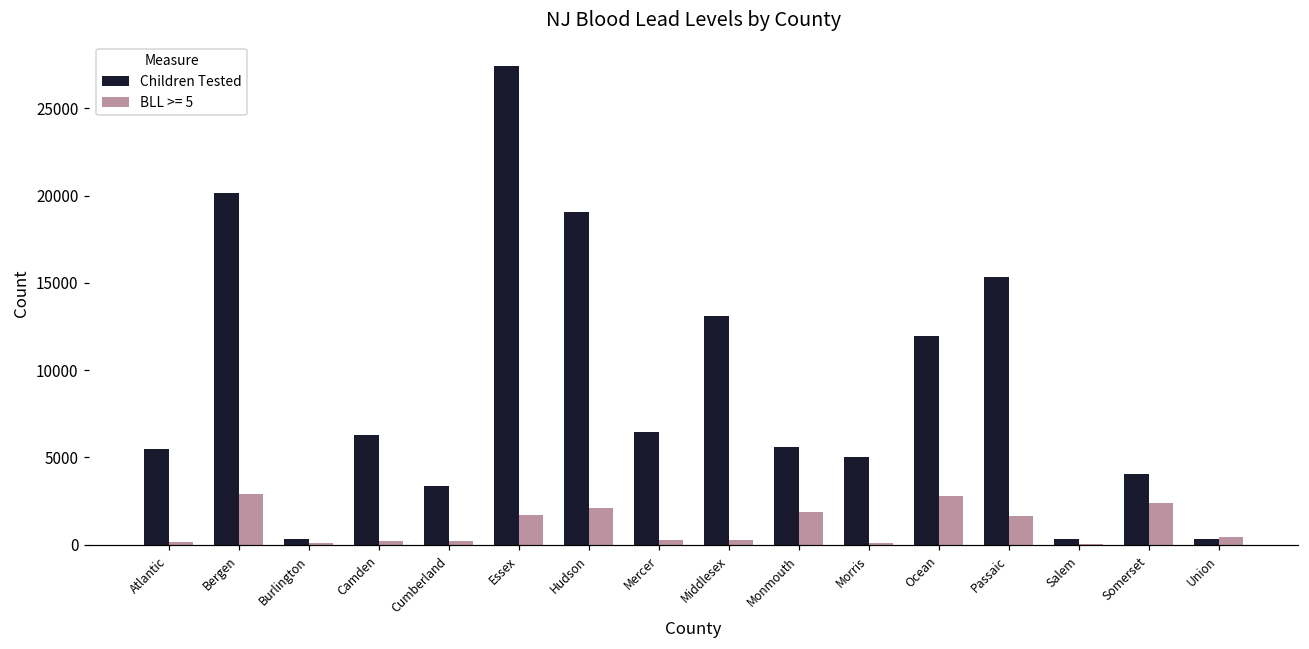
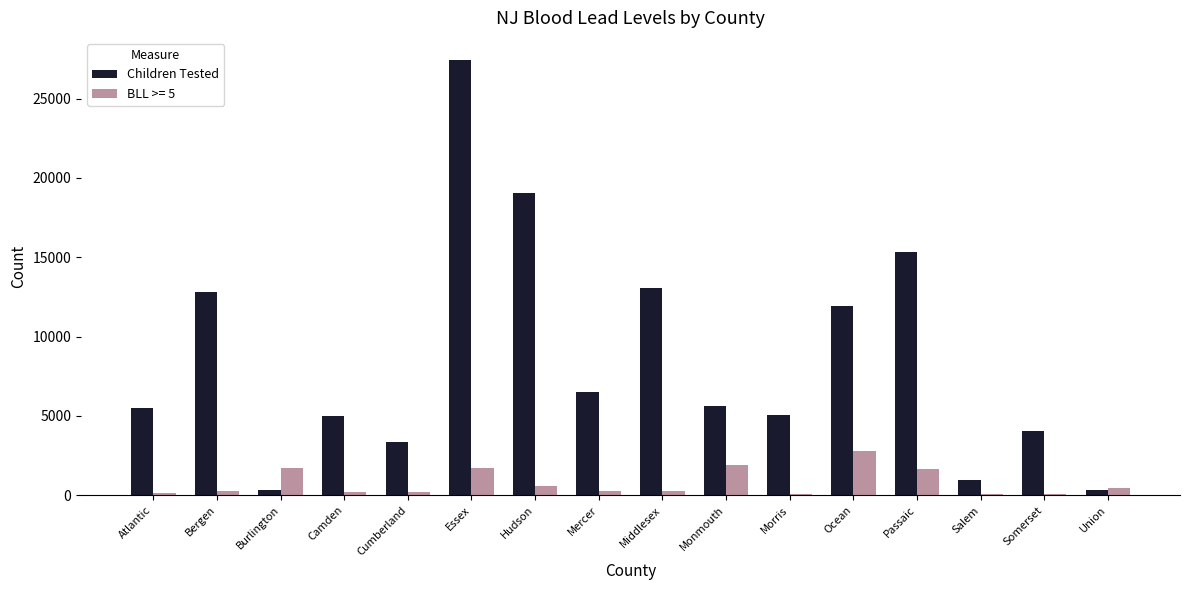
  {
    "Children Tested": {
      "Atlantic": 5500,
-     "Bergen": 20100,
+     "Bergen": 12800,
      "Burlington": 400,
-     "Camden": 6300,
+     "Camden": 5000,
      "Cumberland": 3400,
      "Essex": 27500,
      "Hudson": 19100,
      "Mercer": 6500,
      "Middlesex": 13100,
      "Monmouth": 5600,
      "Morris": 5000,
      "Ocean": 12000,
      "Passaic": 15400,
-     "Salem": 300,
+     "Salem": 900,
      "Somerset": 4000,
      "Union": 300
    },
    "BLL >= 5": {
-     "Bergen": 2900,
-     "Burlington": 100,
+     "Bergen": 300,
+     "Burlington": 1700,
      "Camden": 200,
      "Cumberland": 200,
      "Essex": 1700,
-     "Hudson": 2100,
+     "Hudson": 600,
      "Mercer": 300,
      "Middlesex": 300,
      "Monmouth": 1900,
      "Ocean": 2800,
      "Passaic": 1700,
-     "Somerset": 2400,
+     "Somerset": 100,
      "Union": 400
    }
  }
